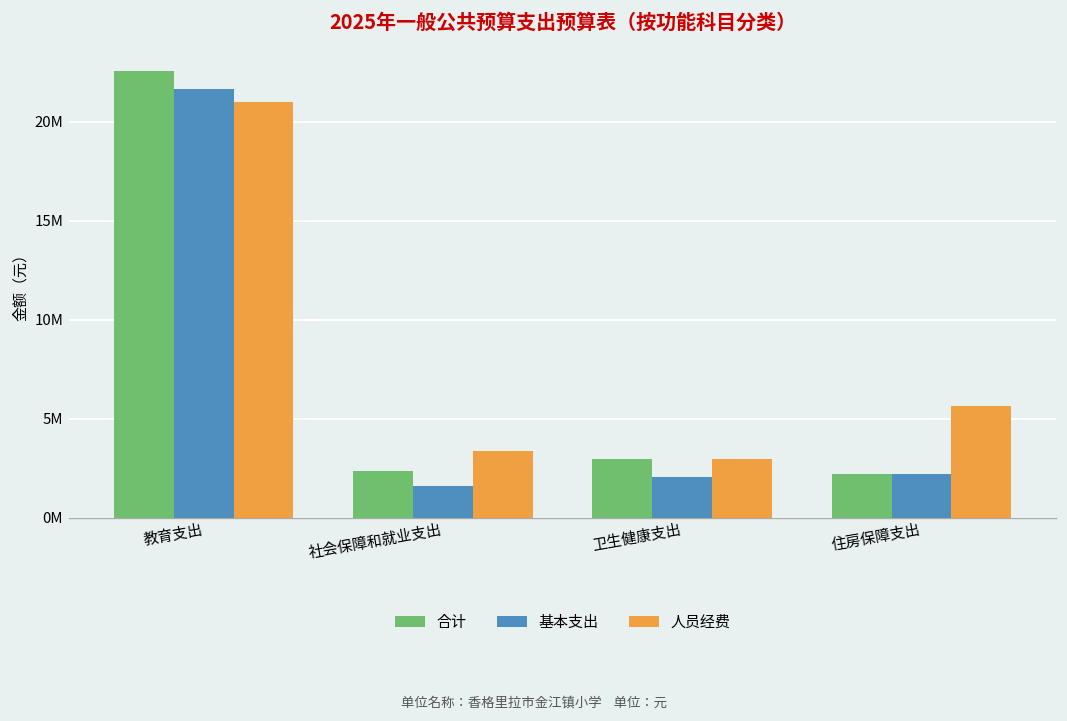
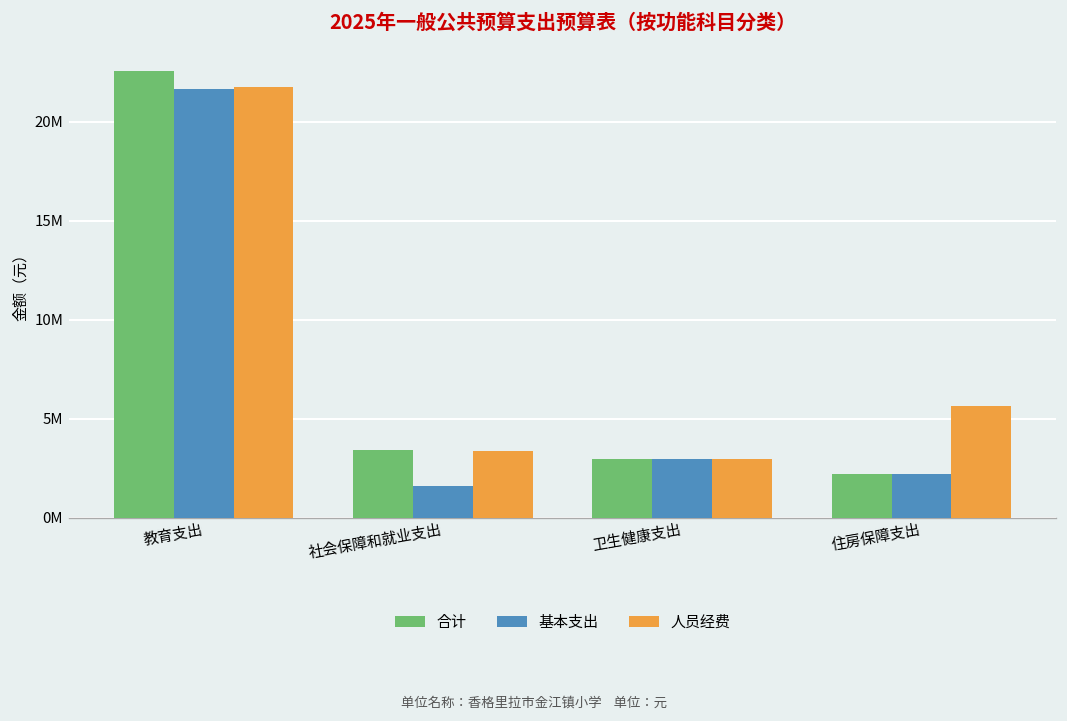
  {
    "合计": {
      "教育支出": 22600000,
-     "社会保障和就业支出": 2400000,
+     "社会保障和就业支出": 3400000,
      "卫生健康支出": 2900000,
      "住房保障支出": 2200000
    },
    "基本支出": {
      "教育支出": 21700000,
      "社会保障和就业支出": 1600000,
-     "卫生健康支出": 2100000,
+     "卫生健康支出": 2900000,
      "住房保障支出": 2200000
    },
    "人员经费": {
-     "教育支出": 21000000,
+     "教育支出": 21800000,
      "社会保障和就业支出": 3400000,
      "卫生健康支出": 2900000,
      "住房保障支出": 5600000
    }
  }
